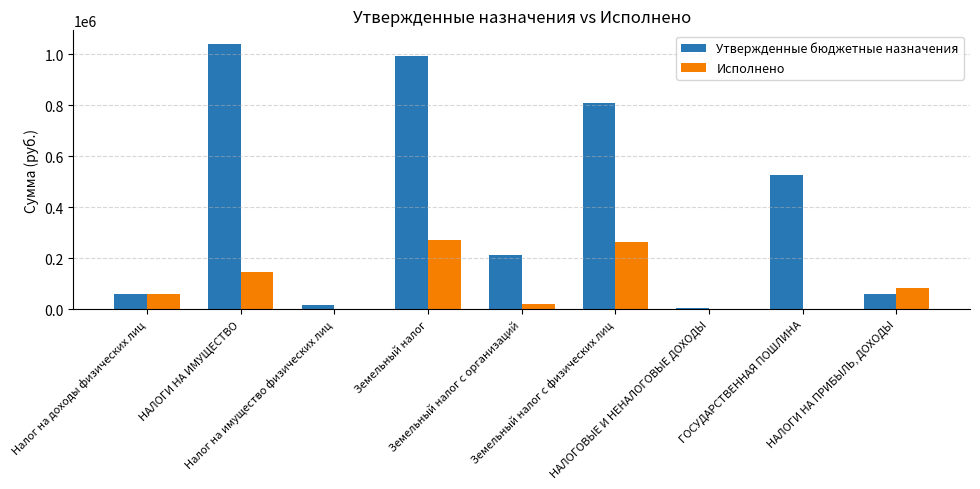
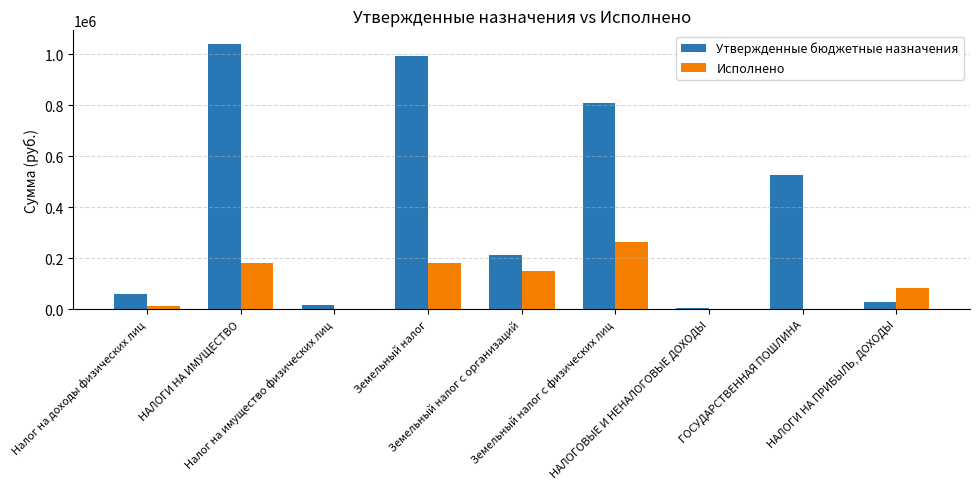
  {
    "Утвержденные бюджетные назначения": {
      "Налог на доходы физических лиц": 60000,
      "НАЛОГИ НА ИМУЩЕСТВО": 1040000,
      "Налог на имущество физических лиц": 20000,
      "Земельный налог": 990000,
      "Земельный налог с организаций": 210000,
      "Земельный налог с физических лиц": 810000,
      "ГОСУДАРСТВЕННАЯ ПОШЛИНА": 530000,
-     "НАЛОГИ НА ПРИБЫЛЬ, ДОХОДЫ": 60000
+     "НАЛОГИ НА ПРИБЫЛЬ, ДОХОДЫ": 30000
    },
    "Исполнено": {
-     "Налог на доходы физических лиц": 60000,
-     "НАЛОГИ НА ИМУЩЕСТВО": 150000,
-     "Земельный налог": 270000,
-     "Земельный налог с организаций": 20000,
+     "Налог на доходы физических лиц": 10000,
+     "НАЛОГИ НА ИМУЩЕСТВО": 180000,
+     "Земельный налог": 180000,
+     "Земельный налог с организаций": 150000,
      "Земельный налог с физических лиц": 260000,
      "НАЛОГОВЫЕ И НЕНАЛОГОВЫЕ ДОХОДЫ": 0,
      "ГОСУДАРСТВЕННАЯ ПОШЛИНА": 0,
      "НАЛОГИ НА ПРИБЫЛЬ, ДОХОДЫ": 80000
    }
  }
